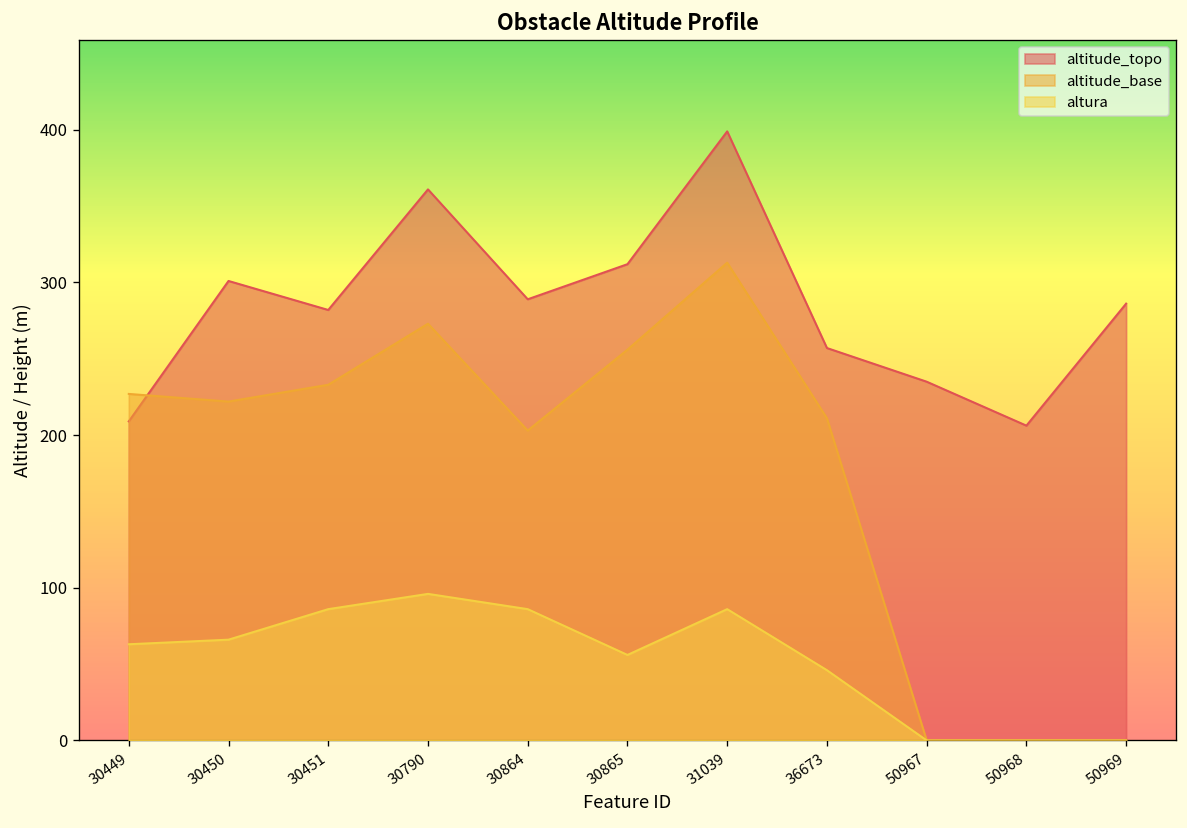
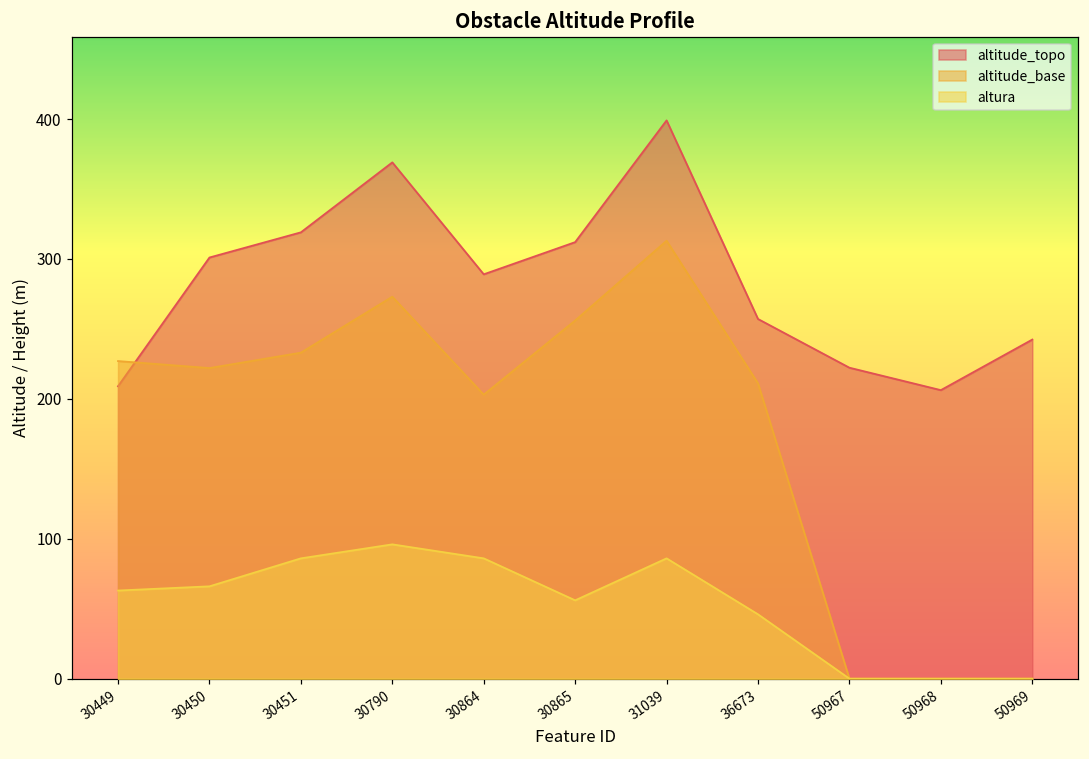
  {
    "altitude_topo": {
      "30449": 209,
      "30450": 301,
-     "30451": 282,
-     "30790": 361,
+     "30451": 319,
+     "30790": 369,
      "30864": 289,
      "30865": 312,
      "31039": 399,
      "36673": 257,
-     "50967": 235,
+     "50967": 222,
      "50968": 206,
-     "50969": 286
+     "50969": 242
    }
  }
